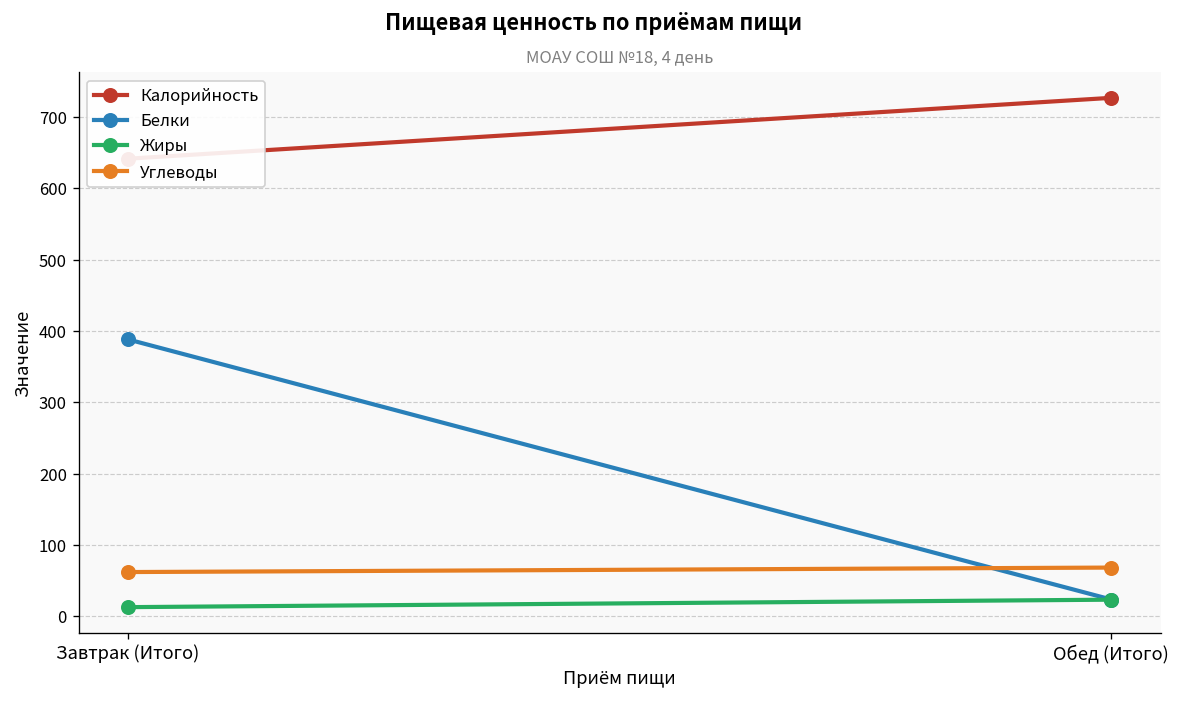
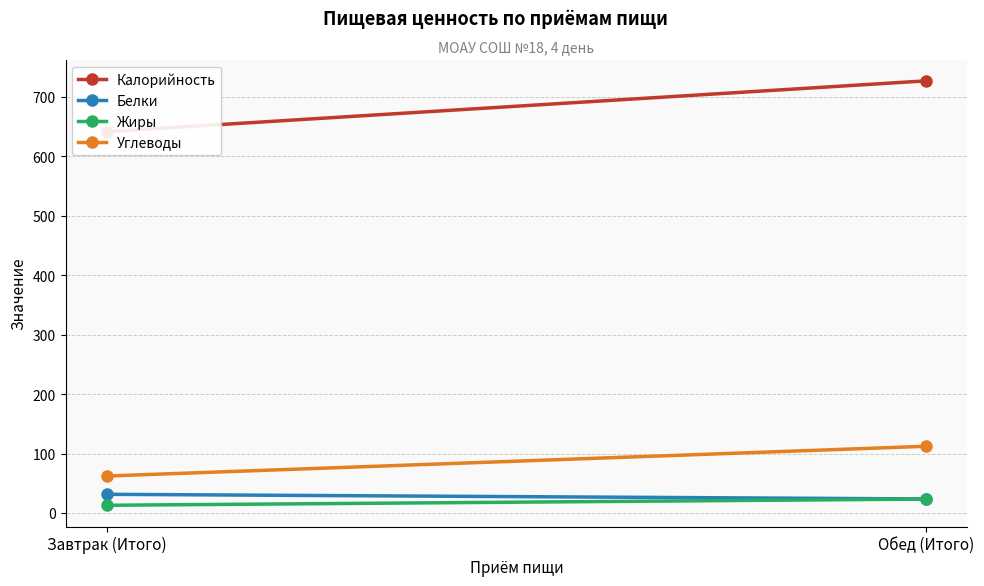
  {
    "Калорийность": {
      "Обед (Итого)": 730
    },
    "Белки": {
-     "Завтрак (Итого)": 390
+     "Завтрак (Итого)": 30
    },
    "Жиры": {
      "Завтрак (Итого)": 10
    },
    "Углеводы": {
      "Завтрак (Итого)": 60,
-     "Обед (Итого)": 70
+     "Обед (Итого)": 110
    }
  }
